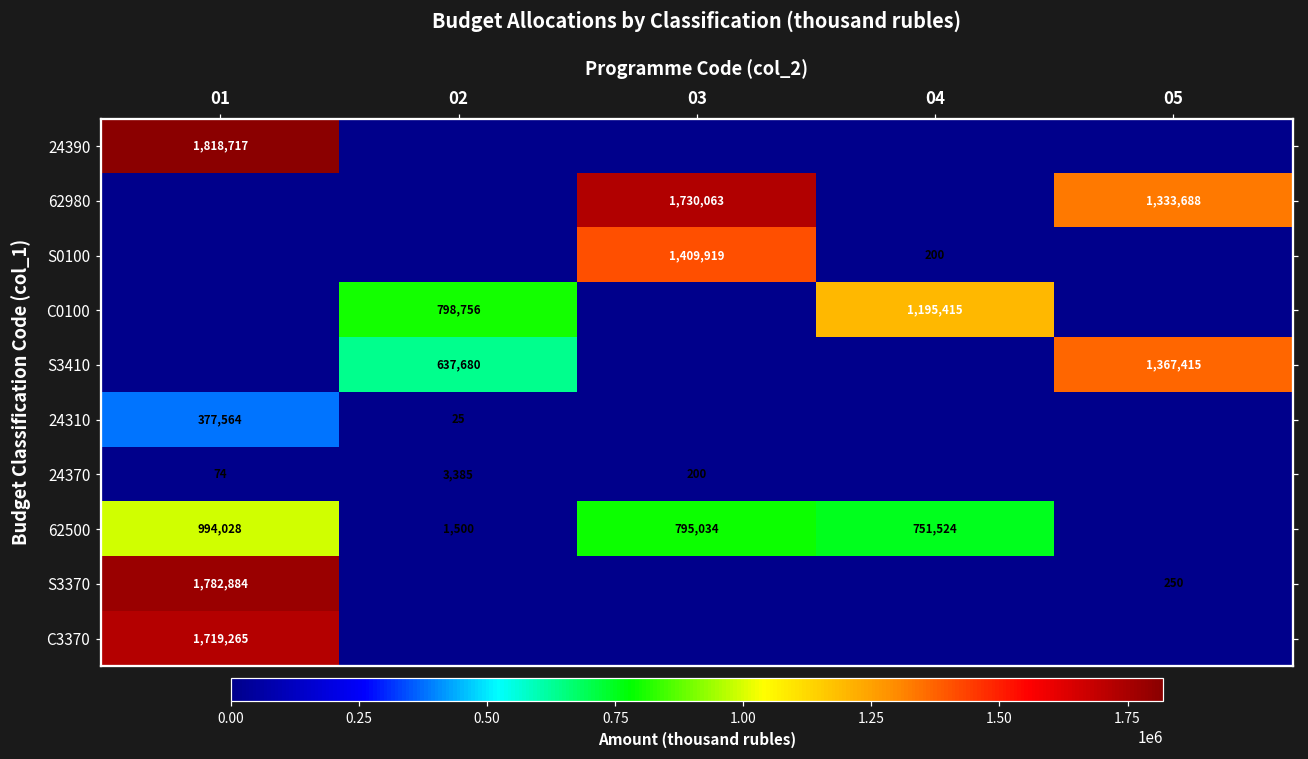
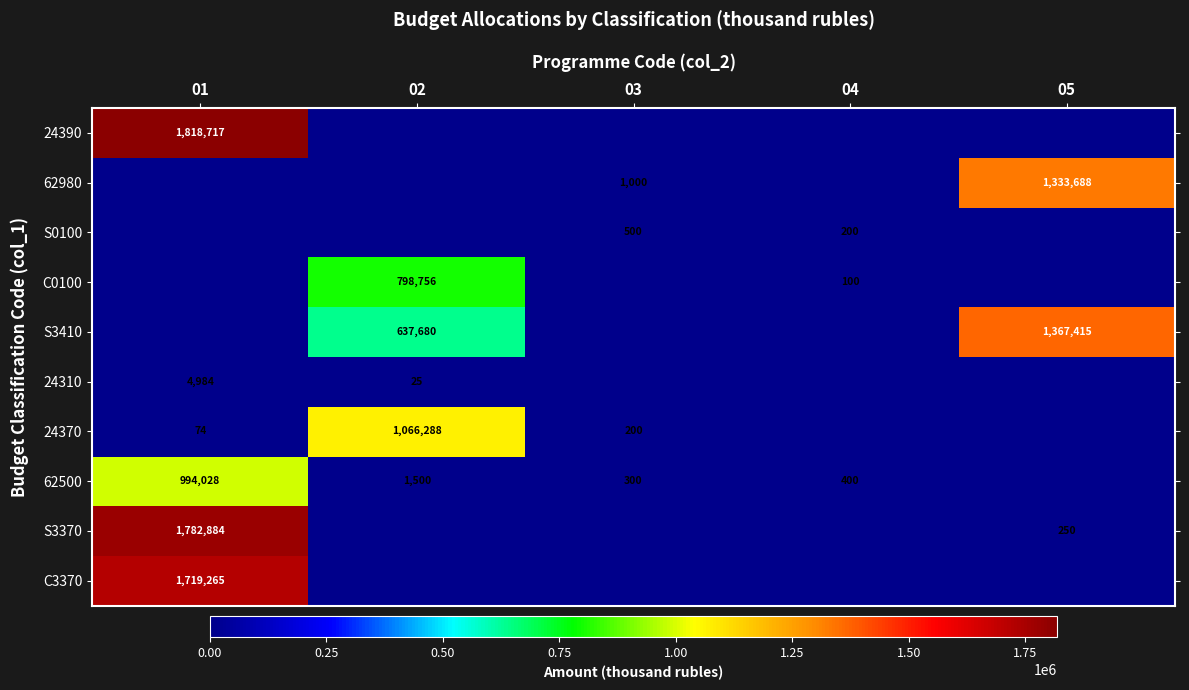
  {
    "24390": {
      "01": "1,818,717"
    },
    "62980": {
-     "03": "1,730,063",
+     "03": "1,000",
      "05": "1,333,688"
    },
    "S0100": {
-     "03": "1,409,919",
+     "03": "500",
      "04": "200"
    },
    "C0100": {
      "02": "798,756",
-     "04": "1,195,415"
+     "04": "100"
    },
    "S3410": {
      "02": "637,680",
      "05": "1,367,415"
    },
    "24310": {
-     "01": "377,564",
+     "01": "4,984",
      "02": "25"
    },
    "24370": {
      "01": "74",
-     "02": "3,385",
+     "02": "1,066,288",
      "03": "200"
    },
    "62500": {
      "01": "994,028",
      "02": "1,500",
-     "03": "795,034",
-     "04": "751,524"
+     "03": "300",
+     "04": "400"
    },
    "S3370": {
      "01": "1,782,884",
      "05": "250"
    },
    "C3370": {
      "01": "1,719,265"
    }
  }
